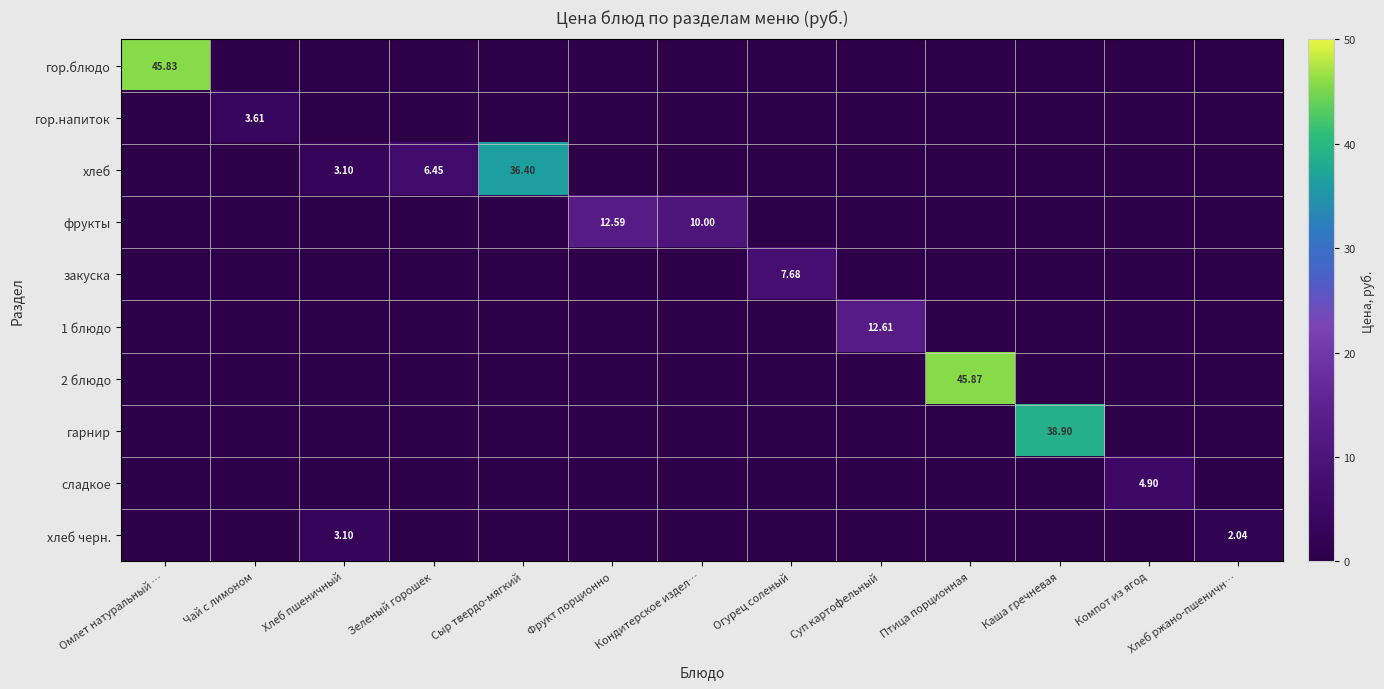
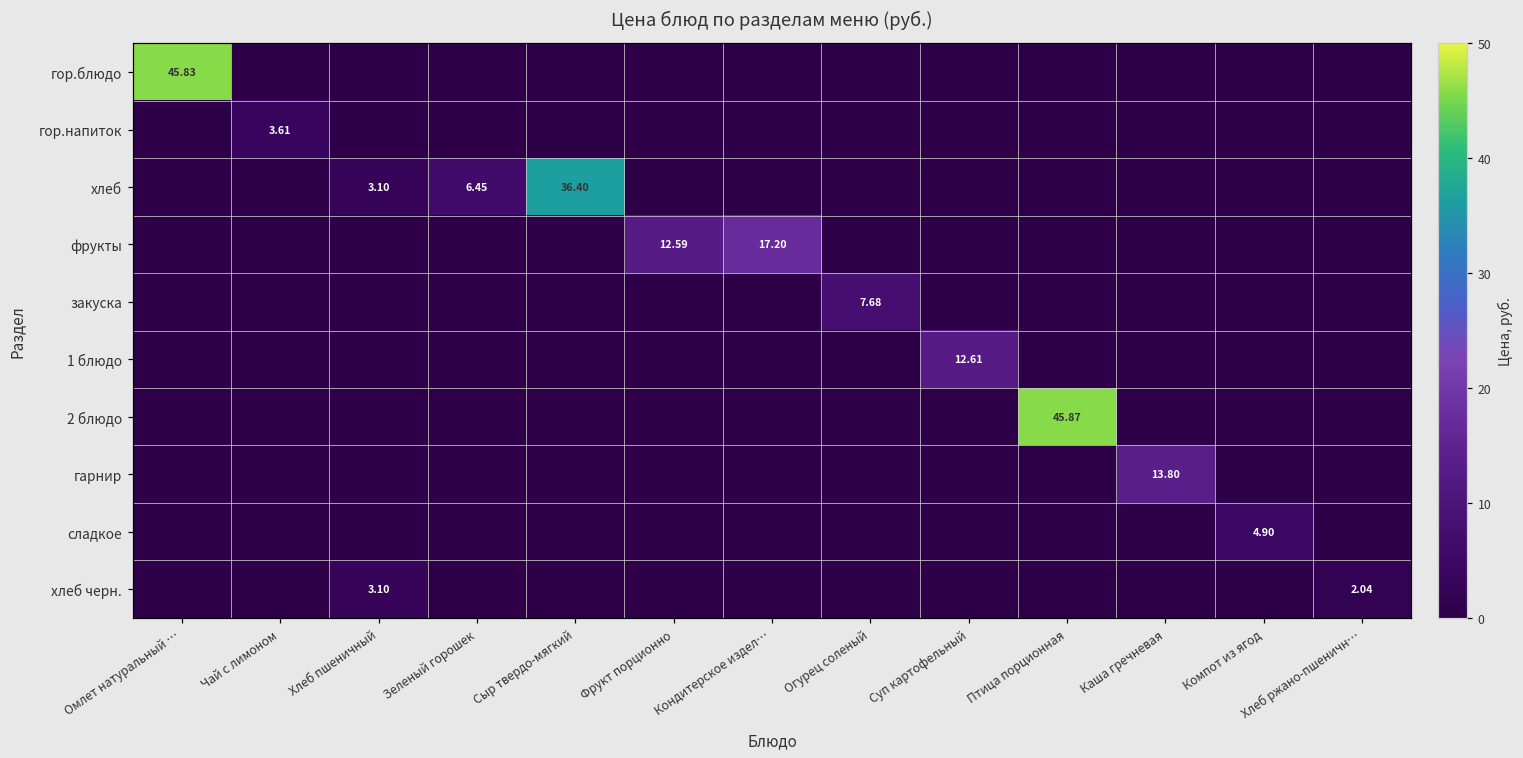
  {
    "гор.блюдо": {
      "Омлет натуральный …": 45.83
    },
    "гор.напиток": {
      "Чай с лимоном": 3.61
    },
    "хлеб": {
      "Хлеб пшеничный": 3.10,
      "Зеленый горошек": 6.45,
      "Сыр твердо-мягкий": 36.40
    },
    "фрукты": {
      "Фрукт порционно": 12.59,
-     "Кондитерское издел…": 10.00
+     "Кондитерское издел…": 17.20
    },
    "закуска": {
      "Огурец соленый": 7.68
    },
    "1 блюдо": {
      "Суп картофельный": 12.61
    },
    "2 блюдо": {
      "Птица порционная": 45.87
    },
    "гарнир": {
-     "Каша гречневая": 38.90
+     "Каша гречневая": 13.80
    },
    "сладкое": {
      "Компот из ягод": 4.90
    },
    "хлеб черн.": {
      "Хлеб пшеничный": 3.10,
      "Хлеб ржано-пшеничн…": 2.04
    }
  }
